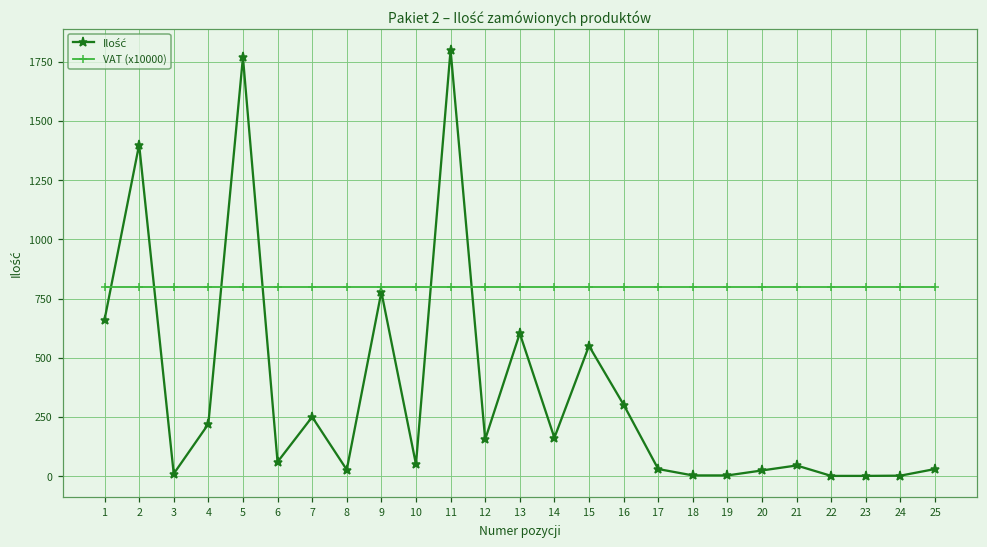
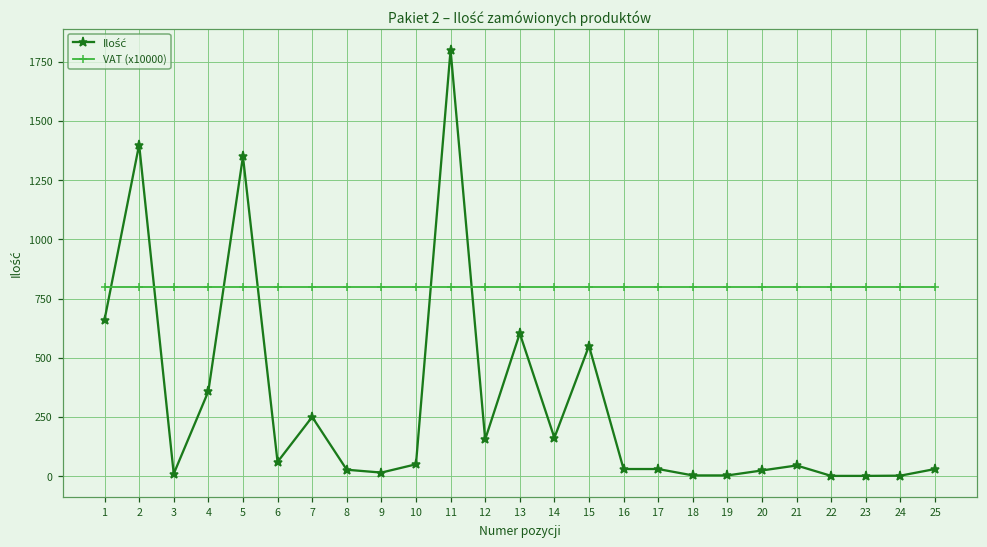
  {
    "Ilość": {
      "1": 660,
      "2": 1400,
      "3": 10,
-     "4": 220,
-     "5": 1770,
+     "4": 360,
+     "5": 1350,
      "6": 60,
      "7": 250,
      "8": 30,
-     "9": 780,
+     "9": 20,
      "10": 50,
      "11": 1800,
      "12": 160,
      "13": 600,
      "14": 160,
      "15": 550,
-     "16": 300,
+     "16": 30,
      "17": 30,
      "18": 0,
      "19": 0,
      "20": 20,
      "21": 50,
      "22": 0,
      "23": 0,
      "24": 0,
      "25": 30
    },
    "VAT (x10000)": {
      "1": 800,
      "2": 800,
      "3": 800,
      "4": 800,
      "5": 800,
      "6": 800,
      "7": 800,
      "8": 800,
      "9": 800,
      "10": 800,
      "11": 800,
      "12": 800,
      "13": 800,
      "14": 800,
      "15": 800,
      "16": 800,
      "17": 800,
      "18": 800,
      "19": 800,
      "20": 800,
      "21": 800,
      "22": 800,
      "23": 800,
      "24": 800,
      "25": 800
    }
  }
